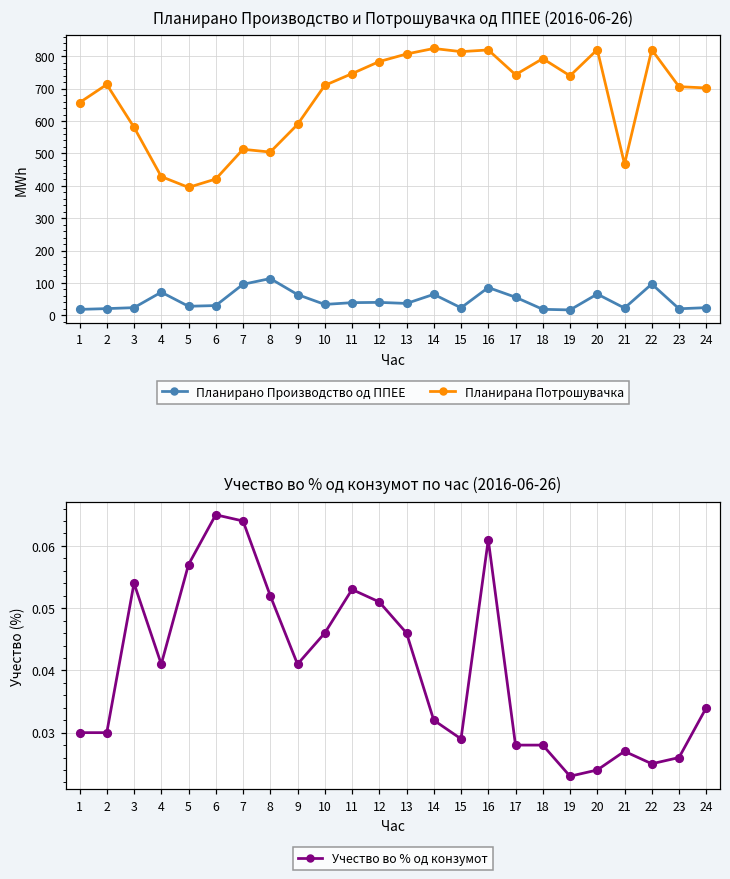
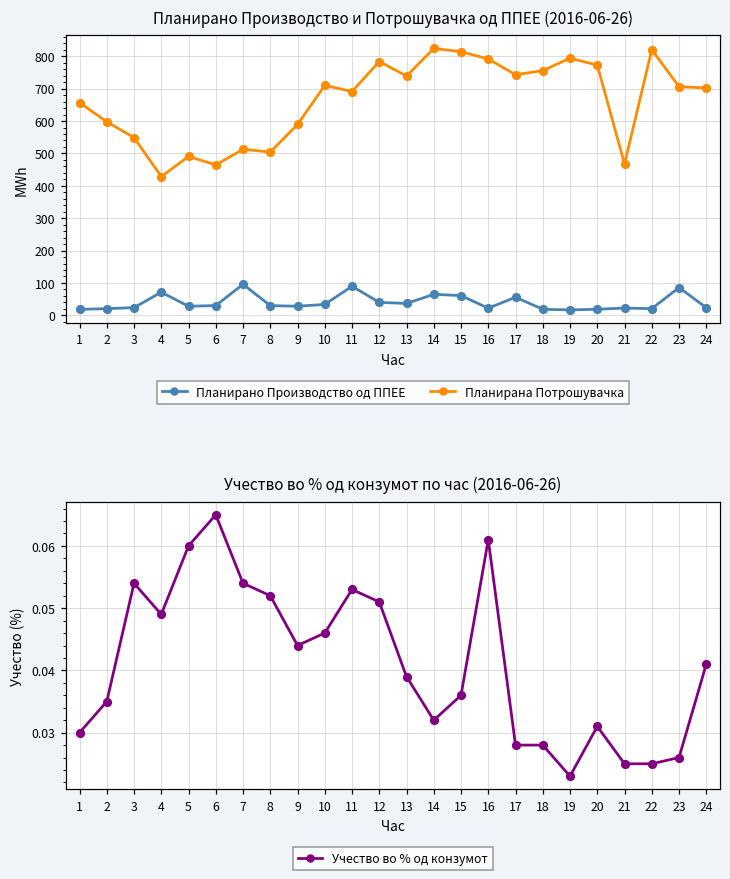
  {
    "Планирано Производство и Потрошувачка од ППЕЕ (2016-06-26)": {
      "Планирано Производство од ППЕЕ": {
        "1": 20,
        "2": 20,
        "3": 20,
        "4": 70,
        "5": 30,
        "6": 30,
        "7": 100,
-       "8": 110,
-       "9": 60,
+       "8": 30,
+       "9": 30,
        "10": 30,
-       "11": 40,
+       "11": 90,
        "12": 40,
        "13": 40,
        "14": 60,
-       "15": 20,
-       "16": 90,
+       "15": 60,
+       "16": 20,
        "17": 60,
        "18": 20,
        "19": 20,
-       "20": 70,
+       "20": 20,
        "21": 20,
-       "22": 100,
-       "23": 20,
+       "22": 20,
+       "23": 90,
        "24": 20
      },
      "Планирана Потрошувачка": {
        "1": 660,
-       "2": 710,
-       "3": 580,
+       "2": 600,
+       "3": 550,
        "4": 430,
-       "5": 400,
-       "6": 420,
+       "5": 490,
+       "6": 460,
        "7": 510,
        "8": 500,
        "9": 590,
        "10": 710,
-       "11": 750,
+       "11": 690,
        "12": 780,
-       "13": 810,
+       "13": 740,
        "14": 820,
        "15": 810,
-       "16": 820,
+       "16": 790,
        "17": 740,
-       "18": 790,
-       "19": 740,
-       "20": 820,
+       "18": 760,
+       "19": 790,
+       "20": 770,
        "21": 470,
        "22": 820,
        "23": 710,
        "24": 700
      }
    },
    "Учество во % од конзумот по час (2016-06-26)": {
      "1": 0.030,
-     "2": 0.030,
+     "2": 0.035,
      "3": 0.054,
-     "4": 0.041,
-     "5": 0.057,
+     "4": 0.049,
+     "5": 0.060,
      "6": 0.065,
-     "7": 0.064,
+     "7": 0.054,
      "8": 0.052,
-     "9": 0.041,
+     "9": 0.044,
      "10": 0.046,
      "11": 0.053,
      "12": 0.051,
-     "13": 0.046,
+     "13": 0.039,
      "14": 0.032,
-     "15": 0.029,
+     "15": 0.036,
      "16": 0.061,
      "17": 0.028,
      "18": 0.028,
      "19": 0.023,
-     "20": 0.024,
-     "21": 0.027,
+     "20": 0.031,
+     "21": 0.025,
      "22": 0.025,
      "23": 0.026,
-     "24": 0.034
+     "24": 0.041
    }
  }
